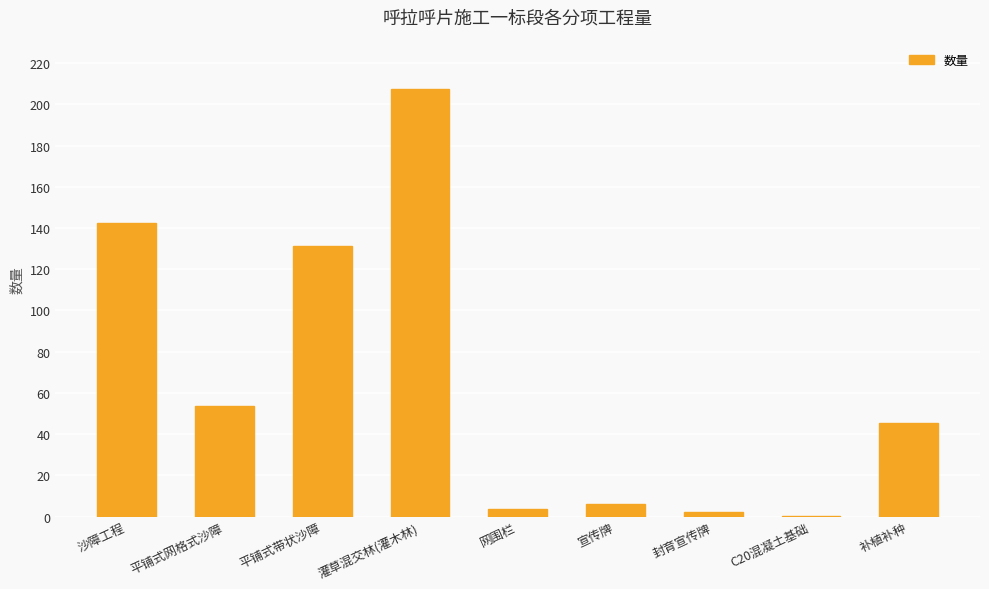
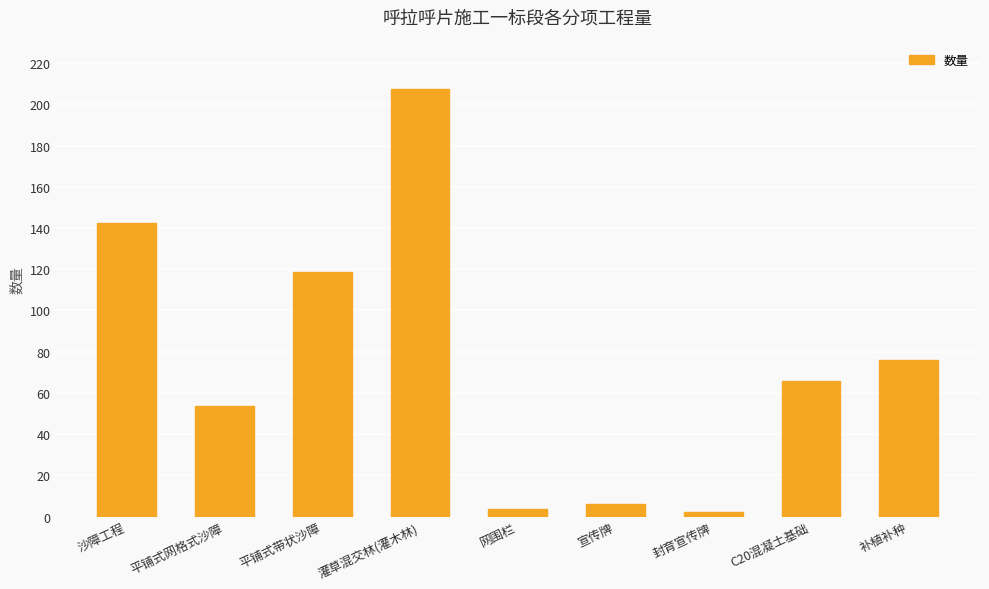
  {
    "沙障工程": 143,
    "平铺式网格式沙障": 53,
-   "平铺式带状沙障": 131,
+   "平铺式带状沙障": 118,
    "灌草混交林(灌木林)": 207,
    "网围栏": 3,
    "宣传牌": 6,
    "封育宣传牌": 2,
-   "C20混凝土基础": 0,
-   "补植补种": 45
+   "C20混凝土基础": 66,
+   "补植补种": 76
  }
